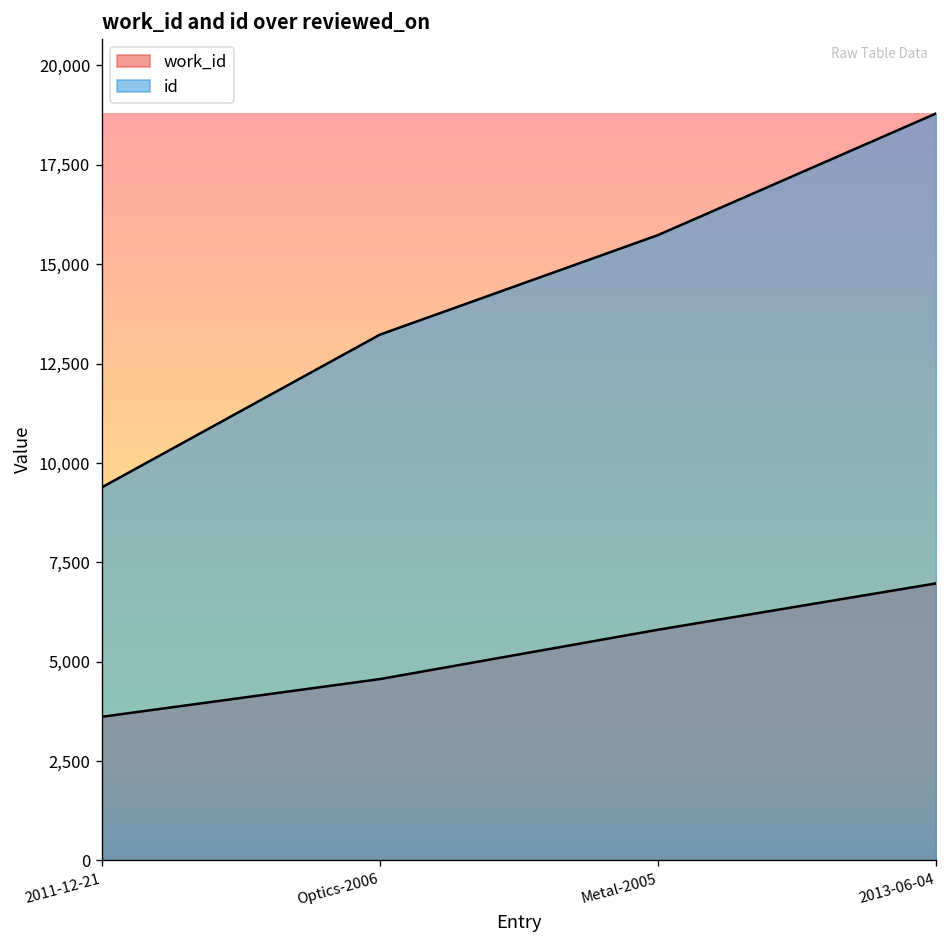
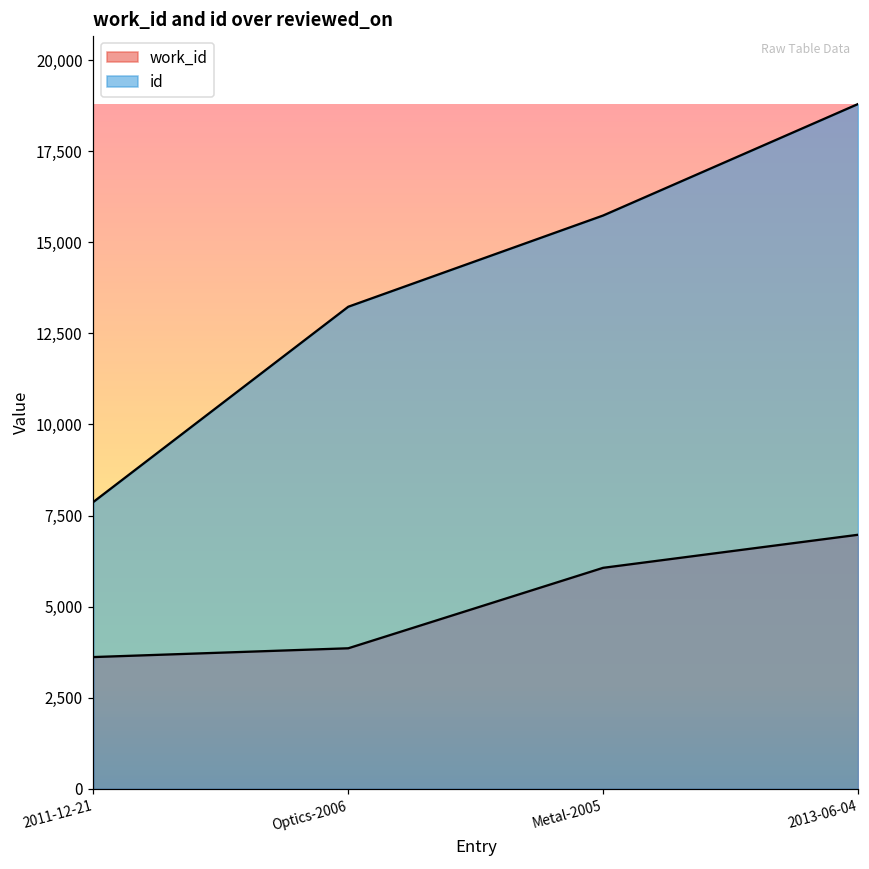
  {
    "work_id": {
      "2011-12-21": "3,600",
-     "Optics-2006": "4,600",
-     "Metal-2005": "5,800",
+     "Optics-2006": "3,900",
+     "Metal-2005": "6,100",
      "2013-06-04": "7,000"
    },
    "id": {
-     "2011-12-21": "9,400",
+     "2011-12-21": "7,900",
      "Optics-2006": "13,200",
      "Metal-2005": "15,700",
      "2013-06-04": "18,800"
    }
  }
